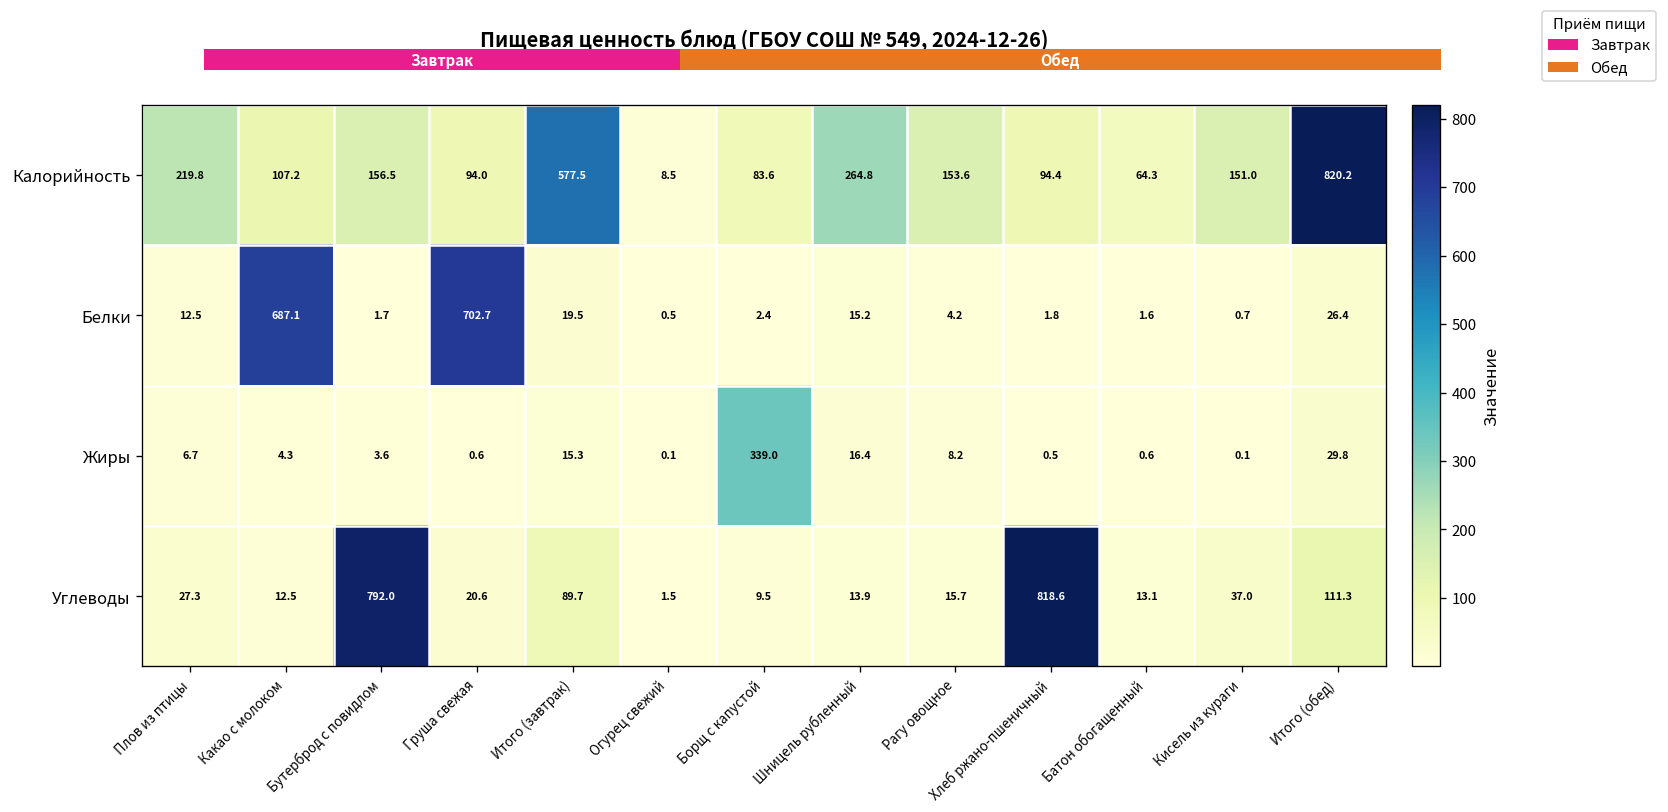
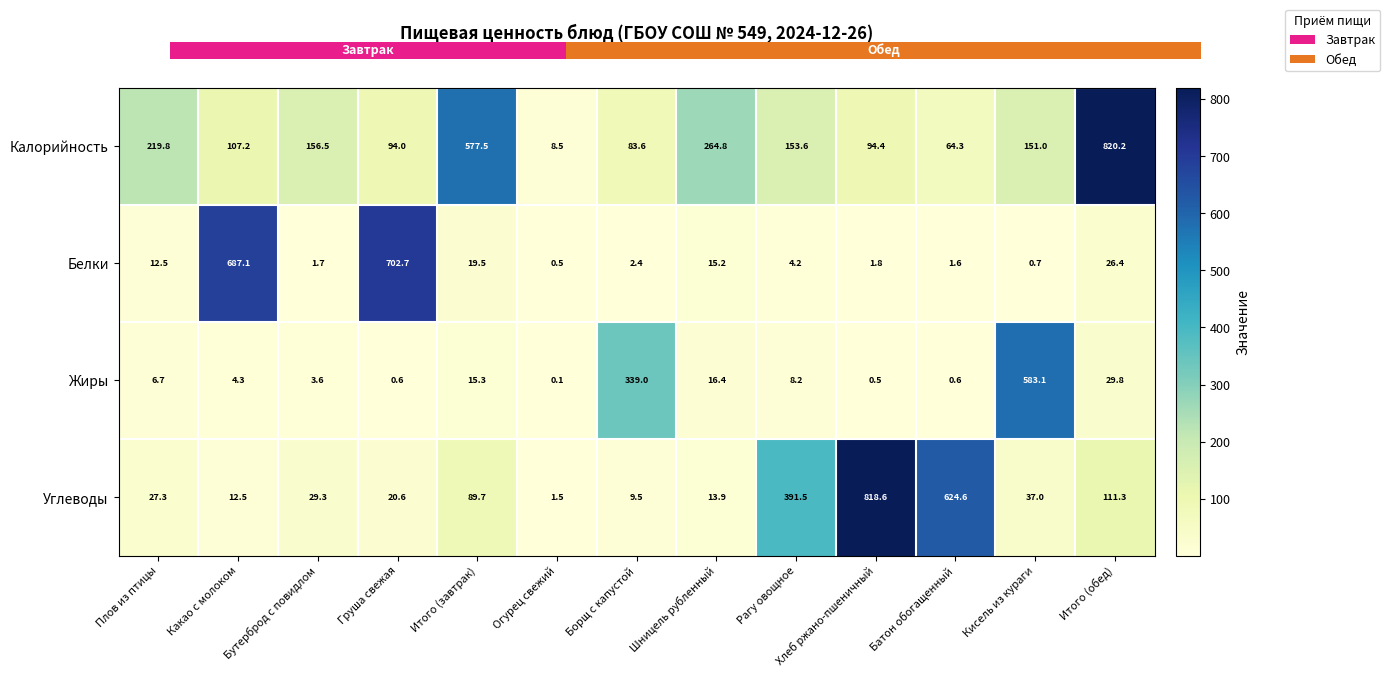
  {
    "Пищевая ценность блюд (ГБОУ СОШ № 549, 2024-12-26)": {
      "Калорийность": {
        "Плов из птицы": 219.8,
        "Какао с молоком": 107.2,
        "Бутерброд с повидлом": 156.5,
        "Груша свежая": 94.0,
        "Итого (завтрак)": 577.5,
        "Огурец свежий": 8.5,
        "Борщ с капустой": 83.6,
        "Шницель рубленный": 264.8,
        "Рагу овощное": 153.6,
        "Хлеб ржано-пшеничный": 94.4,
        "Батон обогащенный": 64.3,
        "Кисель из кураги": 151.0,
        "Итого (обед)": 820.2
      },
      "Белки": {
        "Плов из птицы": 12.5,
        "Какао с молоком": 687.1,
        "Бутерброд с повидлом": 1.7,
        "Груша свежая": 702.7,
        "Итого (завтрак)": 19.5,
        "Огурец свежий": 0.5,
        "Борщ с капустой": 2.4,
        "Шницель рубленный": 15.2,
        "Рагу овощное": 4.2,
        "Хлеб ржано-пшеничный": 1.8,
        "Батон обогащенный": 1.6,
        "Кисель из кураги": 0.7,
        "Итого (обед)": 26.4
      },
      "Жиры": {
        "Плов из птицы": 6.7,
        "Какао с молоком": 4.3,
        "Бутерброд с повидлом": 3.6,
        "Груша свежая": 0.6,
        "Итого (завтрак)": 15.3,
        "Огурец свежий": 0.1,
        "Борщ с капустой": 339.0,
        "Шницель рубленный": 16.4,
        "Рагу овощное": 8.2,
        "Хлеб ржано-пшеничный": 0.5,
        "Батон обогащенный": 0.6,
-       "Кисель из кураги": 0.1,
+       "Кисель из кураги": 583.1,
        "Итого (обед)": 29.8
      },
      "Углеводы": {
        "Плов из птицы": 27.3,
        "Какао с молоком": 12.5,
-       "Бутерброд с повидлом": 792.0,
+       "Бутерброд с повидлом": 29.3,
        "Груша свежая": 20.6,
        "Итого (завтрак)": 89.7,
        "Огурец свежий": 1.5,
        "Борщ с капустой": 9.5,
        "Шницель рубленный": 13.9,
-       "Рагу овощное": 15.7,
+       "Рагу овощное": 391.5,
        "Хлеб ржано-пшеничный": 818.6,
-       "Батон обогащенный": 13.1,
+       "Батон обогащенный": 624.6,
        "Кисель из кураги": 37.0,
        "Итого (обед)": 111.3
      }
    }
  }
